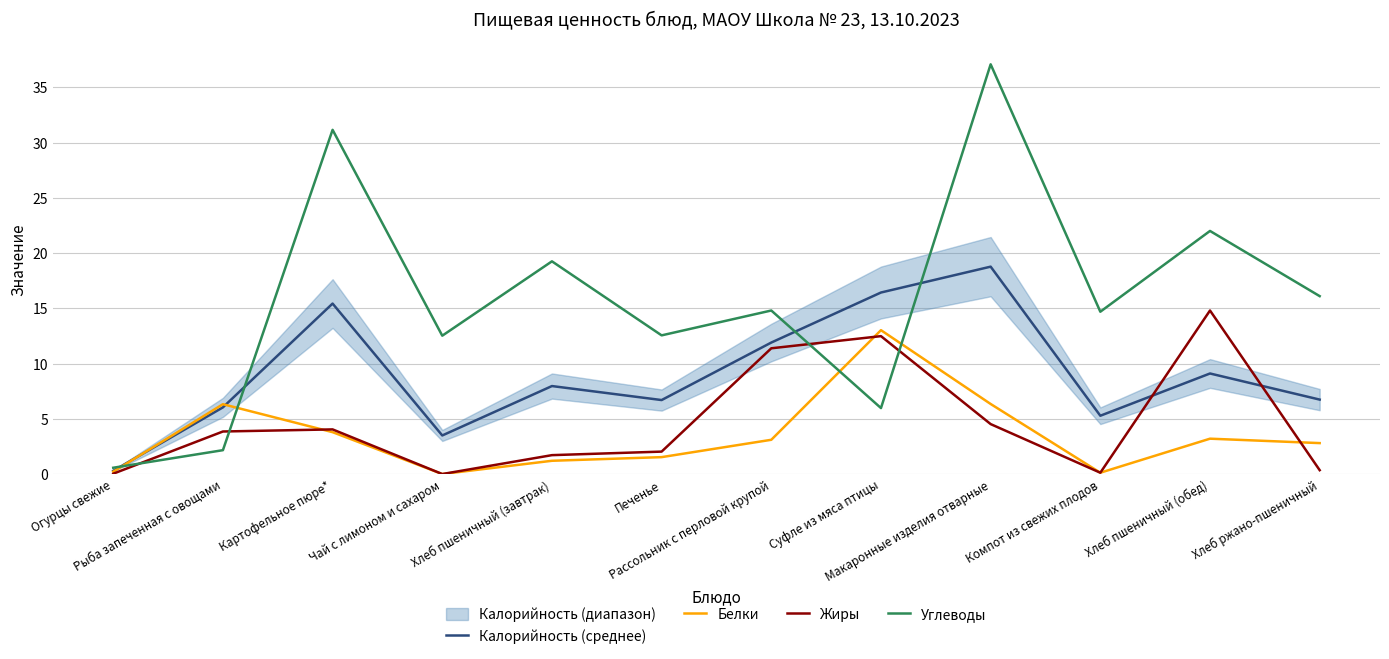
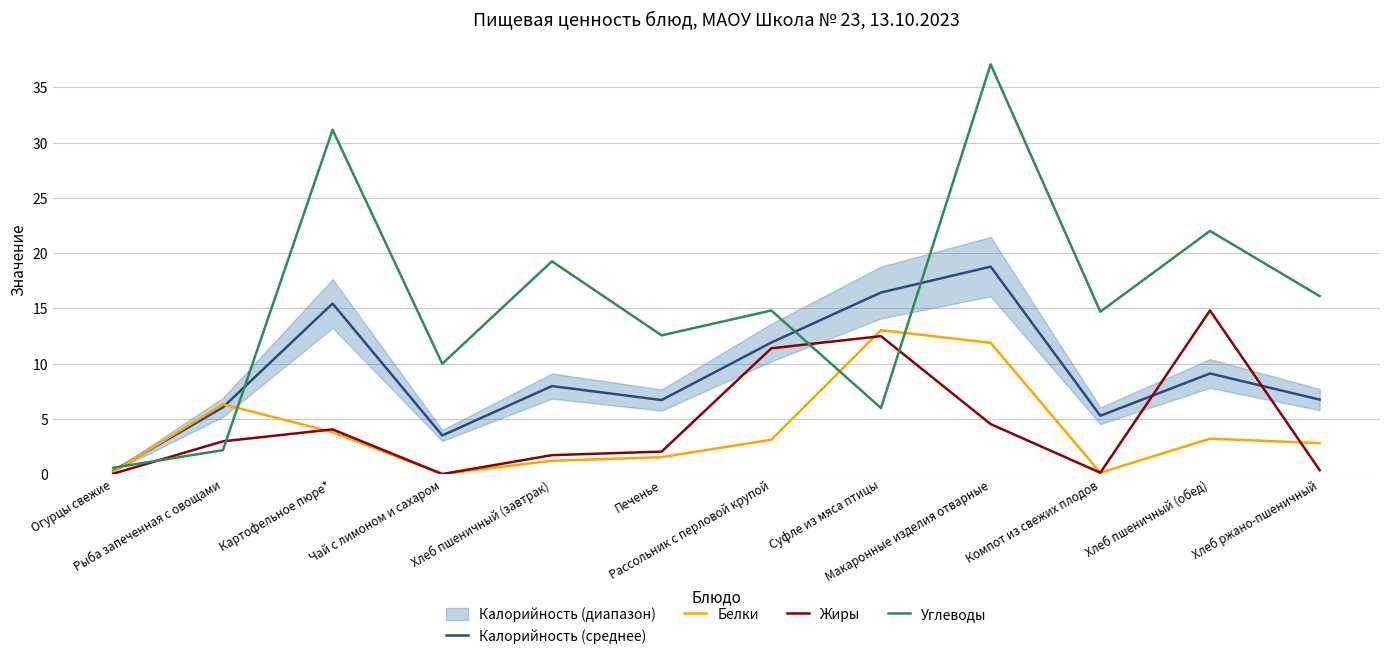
  {
    "Калорийность (среднее)": {
      "Рыба запеченная с овощами": 6.0,
      "Картофельное пюре*": 15.4,
      "Чай с лимоном и сахаром": 3.5,
      "Хлеб пшеничный (завтрак)": 8.0,
      "Печенье": 6.7,
      "Рассольник с перловой крупой": 11.9,
      "Суфле из мяса птицы": 16.4,
      "Макаронные изделия отварные": 18.8,
      "Компот из свежих плодов": 5.3,
      "Хлеб пшеничный (обед)": 9.1,
      "Хлеб ржано-пшеничный": 6.7
    },
    "Белки": {
      "Рыба запеченная с овощами": 6.3,
      "Картофельное пюре*": 3.8,
      "Хлеб пшеничный (завтрак)": 1.2,
      "Печенье": 1.5,
      "Рассольник с перловой крупой": 3.1,
      "Суфле из мяса птицы": 13.0,
-     "Макаронные изделия отварные": 6.3,
+     "Макаронные изделия отварные": 11.9,
      "Хлеб пшеничный (обед)": 3.2,
      "Хлеб ржано-пшеничный": 2.8
    },
    "Жиры": {
-     "Рыба запеченная с овощами": 3.9,
+     "Рыба запеченная с овощами": 3.0,
      "Картофельное пюре*": 4.0,
      "Хлеб пшеничный (завтрак)": 1.7,
      "Печенье": 2.0,
      "Рассольник с перловой крупой": 11.4,
      "Суфле из мяса птицы": 12.5,
      "Макаронные изделия отварные": 4.5,
      "Хлеб пшеничный (обед)": 14.8,
      "Хлеб ржано-пшеничный": 0.4
    },
    "Углеводы": {
      "Огурцы свежие": 0.6,
      "Рыба запеченная с овощами": 2.2,
      "Картофельное пюре*": 31.2,
-     "Чай с лимоном и сахаром": 12.5,
+     "Чай с лимоном и сахаром": 10.0,
      "Хлеб пшеничный (завтрак)": 19.3,
      "Печенье": 12.6,
      "Рассольник с перловой крупой": 14.8,
      "Суфле из мяса птицы": 6.0,
      "Макаронные изделия отварные": 37.1,
      "Компот из свежих плодов": 14.7,
      "Хлеб пшеничный (обед)": 22.0,
      "Хлеб ржано-пшеничный": 16.1
    }
  }
